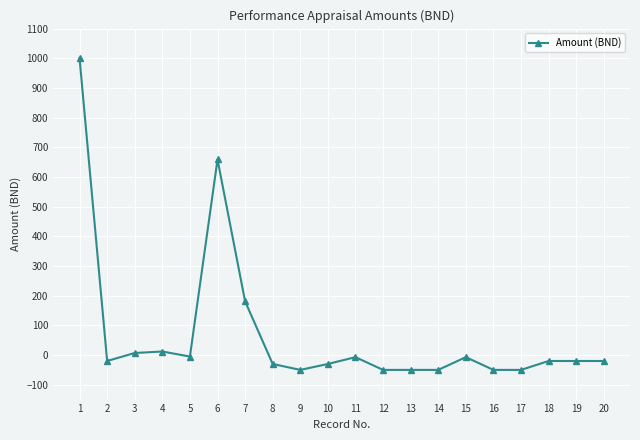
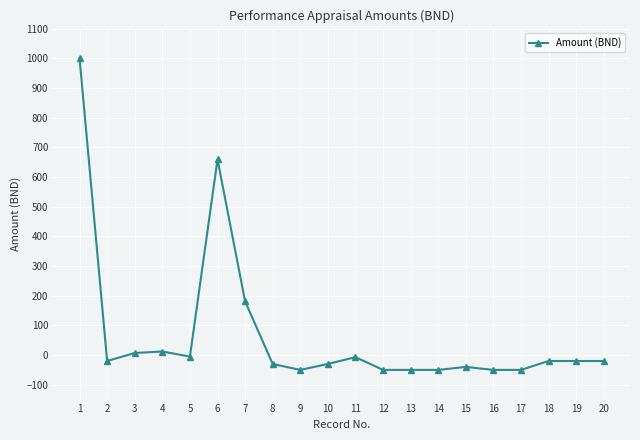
  {
    "1": 1000,
    "2": -20,
    "3": 10,
    "4": 10,
    "5": -10,
    "6": 660,
    "7": 180,
    "8": -30,
    "9": -50,
    "10": -30,
    "11": -10,
    "12": -50,
    "13": -50,
    "14": -50,
-   "15": -10,
+   "15": -40,
    "16": -50,
    "17": -50,
    "18": -20,
    "19": -20,
    "20": -20
  }
